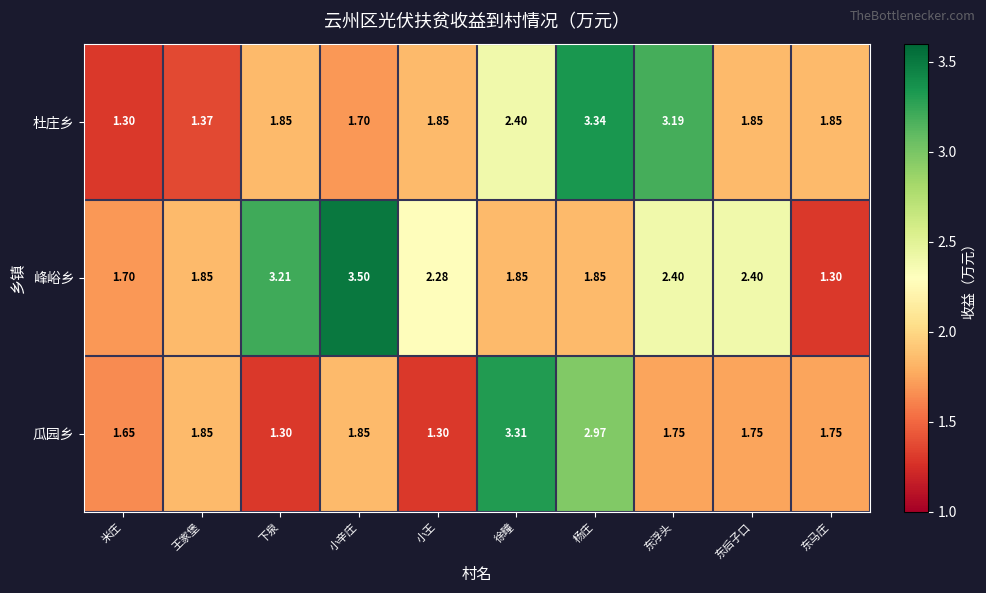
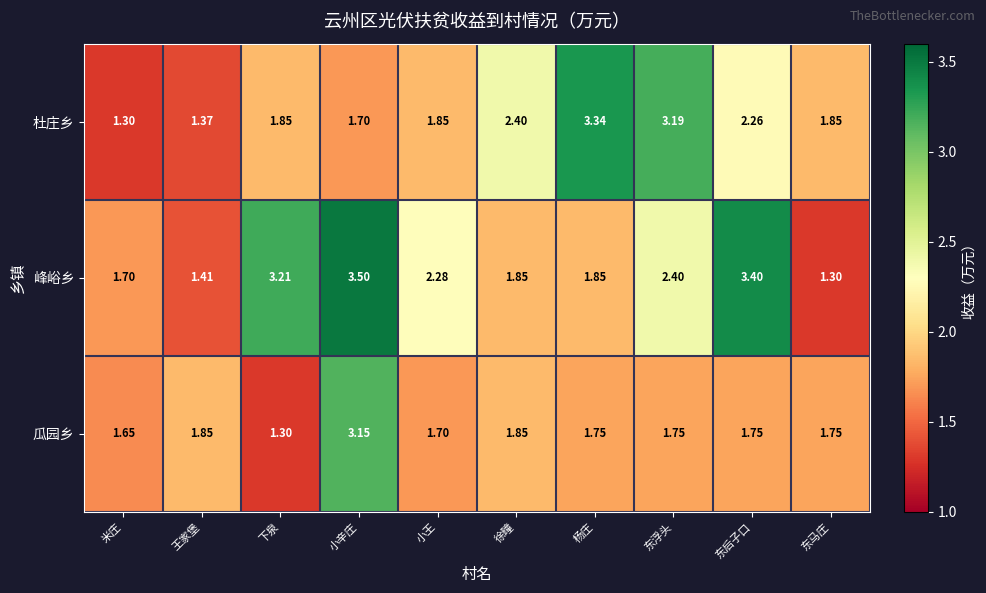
  {
    "杜庄乡": {
      "米庄": 1.30,
      "王家堡": 1.37,
      "下泉": 1.85,
      "小辛庄": 1.70,
      "小王": 1.85,
      "徐疃": 2.40,
      "杨庄": 3.34,
      "东浮头": 3.19,
-     "东后子口": 1.85,
+     "东后子口": 2.26,
      "东马庄": 1.85
    },
    "峰峪乡": {
      "米庄": 1.70,
-     "王家堡": 1.85,
+     "王家堡": 1.41,
      "下泉": 3.21,
      "小辛庄": 3.50,
      "小王": 2.28,
      "徐疃": 1.85,
      "杨庄": 1.85,
      "东浮头": 2.40,
-     "东后子口": 2.40,
+     "东后子口": 3.40,
      "东马庄": 1.30
    },
    "瓜园乡": {
      "米庄": 1.65,
      "王家堡": 1.85,
      "下泉": 1.30,
-     "小辛庄": 1.85,
-     "小王": 1.30,
-     "徐疃": 3.31,
-     "杨庄": 2.97,
+     "小辛庄": 3.15,
+     "小王": 1.70,
+     "徐疃": 1.85,
+     "杨庄": 1.75,
      "东浮头": 1.75,
      "东后子口": 1.75,
      "东马庄": 1.75
    }
  }
